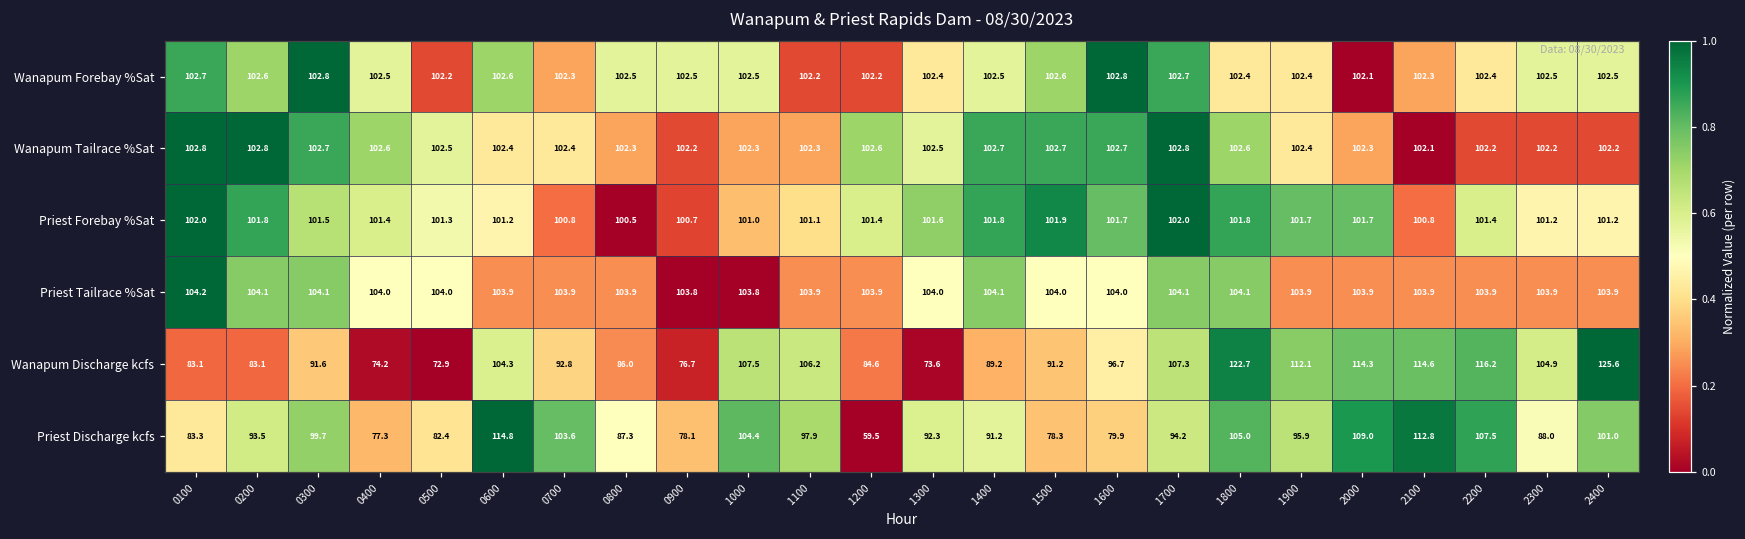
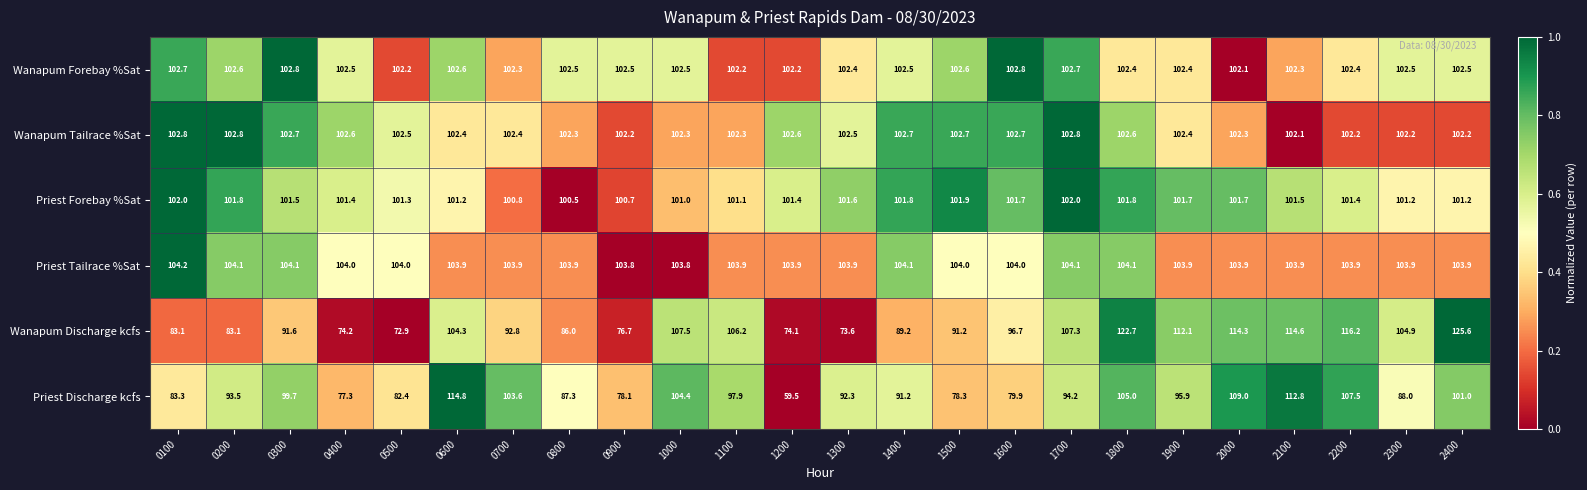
  {
    "Wanapum Forebay %Sat": {
      "0100": 102.7,
      "0200": 102.6,
      "0300": 102.8,
      "0400": 102.5,
      "0500": 102.2,
      "0600": 102.6,
      "0700": 102.3,
      "0800": 102.5,
      "0900": 102.5,
      "1000": 102.5,
      "1100": 102.2,
      "1200": 102.2,
      "1300": 102.4,
      "1400": 102.5,
      "1500": 102.6,
      "1600": 102.8,
      "1700": 102.7,
      "1800": 102.4,
      "1900": 102.4,
      "2000": 102.1,
      "2100": 102.3,
      "2200": 102.4,
      "2300": 102.5
    },
    "Wanapum Tailrace %Sat": {
      "0100": 102.8,
      "0200": 102.8,
      "0300": 102.7,
      "0400": 102.6,
      "0500": 102.5,
      "0600": 102.4,
      "0700": 102.4,
      "0800": 102.3,
      "0900": 102.2,
      "1000": 102.3,
      "1100": 102.3,
      "1200": 102.6,
      "1300": 102.5,
      "1400": 102.7,
      "1500": 102.7,
      "1600": 102.7,
      "1700": 102.8,
      "1800": 102.6,
      "1900": 102.4,
      "2000": 102.3,
      "2100": 102.1,
      "2200": 102.2,
      "2300": 102.2,
      "2400": 102.2
    },
    "Priest Forebay %Sat": {
      "0100": 102.0,
      "0200": 101.8,
      "0300": 101.5,
      "0400": 101.4,
      "0500": 101.3,
      "0600": 101.2,
      "0700": 100.8,
      "0800": 100.5,
      "0900": 100.7,
      "1000": 101.0,
      "1100": 101.1,
      "1200": 101.4,
      "1300": 101.6,
      "1400": 101.8,
      "1500": 101.9,
      "1600": 101.7,
      "1700": 102.0,
      "1800": 101.8,
      "1900": 101.7,
      "2000": 101.7,
-     "2100": 100.8,
+     "2100": 101.5,
      "2200": 101.4,
      "2300": 101.2,
      "2400": 101.2
    },
    "Priest Tailrace %Sat": {
      "0100": 104.2,
      "0200": 104.1,
      "0300": 104.1,
      "0400": 104.0,
      "0500": 104.0,
      "0600": 103.9,
      "0700": 103.9,
      "0800": 103.9,
      "0900": 103.8,
      "1000": 103.8,
      "1100": 103.9,
      "1200": 103.9,
-     "1300": 104.0,
+     "1300": 103.9,
      "1400": 104.1,
      "1500": 104.0,
      "1600": 104.0,
      "1700": 104.1,
      "1800": 104.1,
      "1900": 103.9,
      "2000": 103.9,
      "2100": 103.9,
      "2200": 103.9,
      "2300": 103.9,
      "2400": 103.9
    },
    "Wanapum Discharge kcfs": {
      "0100": 83.1,
      "0200": 83.1,
      "0300": 91.6,
      "0400": 74.2,
      "0500": 72.9,
      "0600": 104.3,
      "0700": 92.8,
      "0800": 86.0,
      "0900": 76.7,
      "1000": 107.5,
      "1100": 106.2,
-     "1200": 84.6,
+     "1200": 74.1,
      "1300": 73.6,
      "1400": 89.2,
      "1500": 91.2,
      "1600": 96.7,
      "1700": 107.3,
      "1800": 122.7,
      "1900": 112.1,
      "2000": 114.3,
      "2100": 114.6,
      "2200": 116.2,
      "2300": 104.9,
      "2400": 125.6
    },
    "Priest Discharge kcfs": {
      "0100": 83.3,
      "0200": 93.5,
      "0300": 99.7,
      "0400": 77.3,
      "0500": 82.4,
      "0600": 114.8,
      "0700": 103.6,
      "0800": 87.3,
      "0900": 78.1,
      "1000": 104.4,
      "1100": 97.9,
      "1200": 59.5,
      "1300": 92.3,
      "1400": 91.2,
      "1500": 78.3,
      "1600": 79.9,
      "1700": 94.2,
      "1800": 105.0,
      "1900": 95.9,
      "2000": 109.0,
      "2100": 112.8,
      "2200": 107.5,
      "2300": 88.0,
      "2400": 101.0
    }
  }
